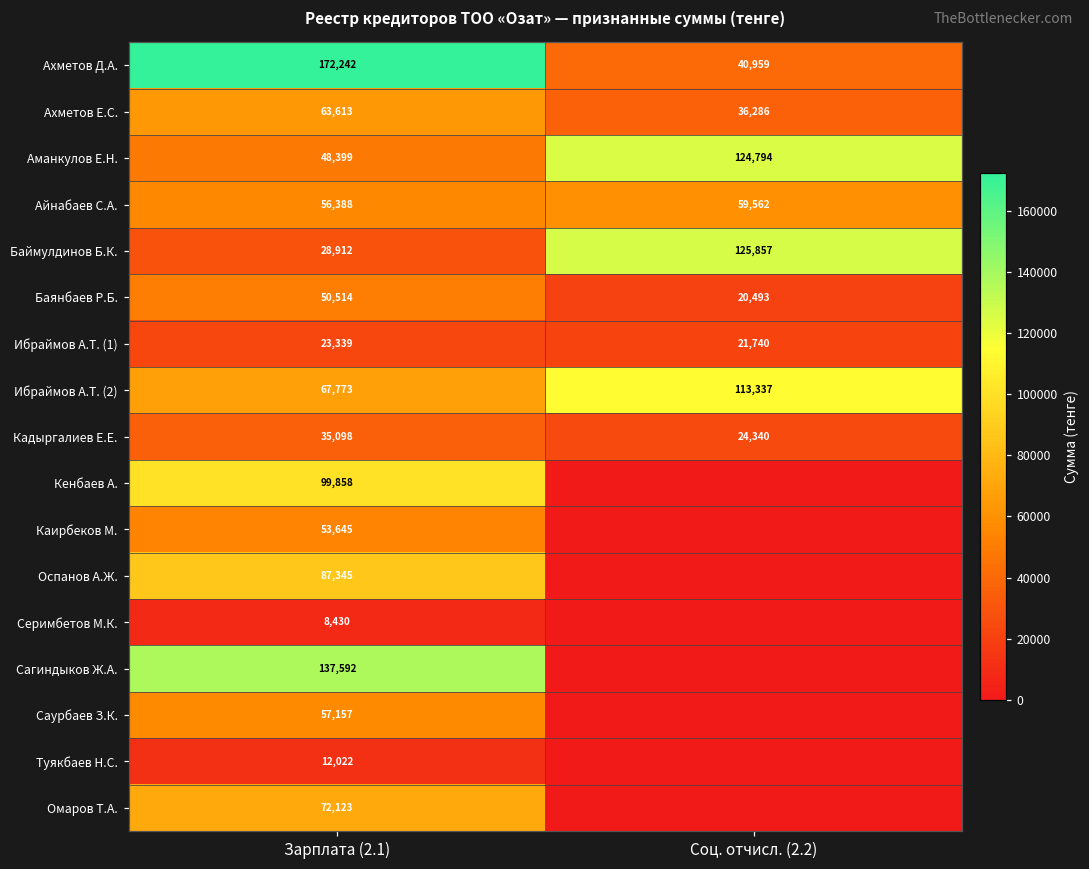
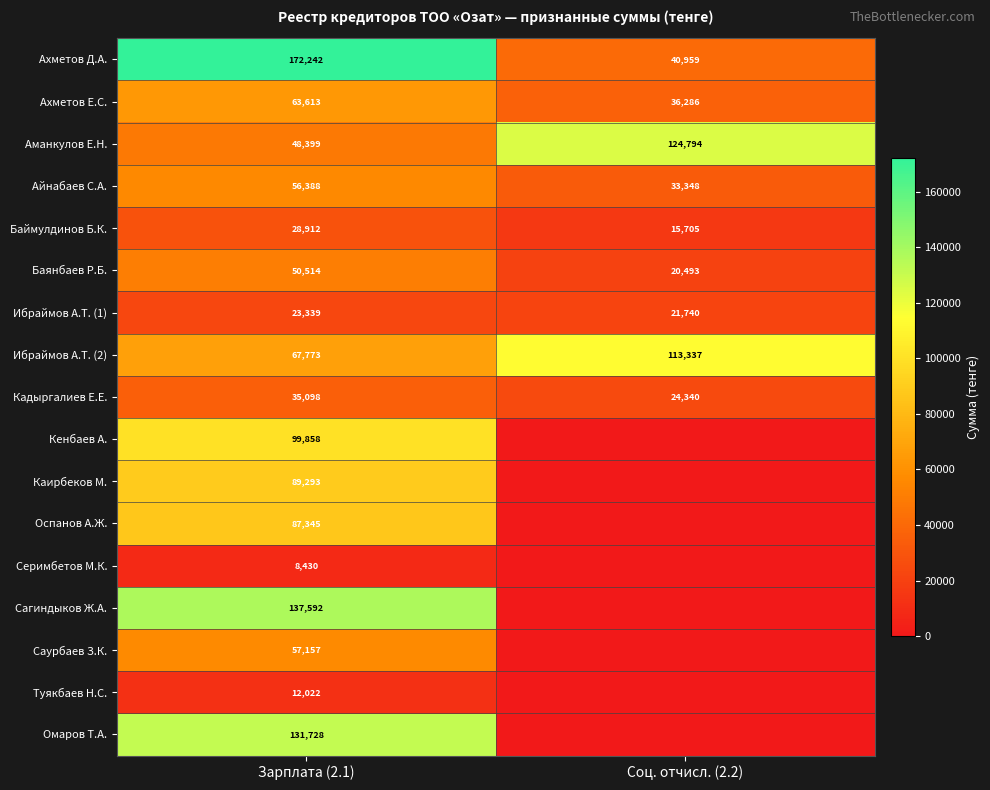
  {
    "Ахметов Д.А.": {
      "Зарплата (2.1)": "172,242",
      "Соц. отчисл. (2.2)": "40,959"
    },
    "Ахметов Е.С.": {
      "Зарплата (2.1)": "63,613",
      "Соц. отчисл. (2.2)": "36,286"
    },
    "Аманкулов Е.Н.": {
      "Зарплата (2.1)": "48,399",
      "Соц. отчисл. (2.2)": "124,794"
    },
    "Айнабаев С.А.": {
      "Зарплата (2.1)": "56,388",
-     "Соц. отчисл. (2.2)": "59,562"
+     "Соц. отчисл. (2.2)": "33,348"
    },
    "Баймулдинов Б.К.": {
      "Зарплата (2.1)": "28,912",
-     "Соц. отчисл. (2.2)": "125,857"
+     "Соц. отчисл. (2.2)": "15,705"
    },
    "Баянбаев Р.Б.": {
      "Зарплата (2.1)": "50,514",
      "Соц. отчисл. (2.2)": "20,493"
    },
    "Ибраймов А.Т. (1)": {
      "Зарплата (2.1)": "23,339",
      "Соц. отчисл. (2.2)": "21,740"
    },
    "Ибраймов А.Т. (2)": {
      "Зарплата (2.1)": "67,773",
      "Соц. отчисл. (2.2)": "113,337"
    },
    "Кадыргалиев Е.Е.": {
      "Зарплата (2.1)": "35,098",
      "Соц. отчисл. (2.2)": "24,340"
    },
    "Кенбаев А.": {
      "Зарплата (2.1)": "99,858"
    },
    "Каирбеков М.": {
-     "Зарплата (2.1)": "53,645"
+     "Зарплата (2.1)": "89,293"
    },
    "Оспанов А.Ж.": {
      "Зарплата (2.1)": "87,345"
    },
    "Серимбетов М.К.": {
      "Зарплата (2.1)": "8,430"
    },
    "Сагиндыков Ж.А.": {
      "Зарплата (2.1)": "137,592"
    },
    "Саурбаев З.К.": {
      "Зарплата (2.1)": "57,157"
    },
    "Туякбаев Н.С.": {
      "Зарплата (2.1)": "12,022"
    },
    "Омаров Т.А.": {
-     "Зарплата (2.1)": "72,123"
+     "Зарплата (2.1)": "131,728"
    }
  }
